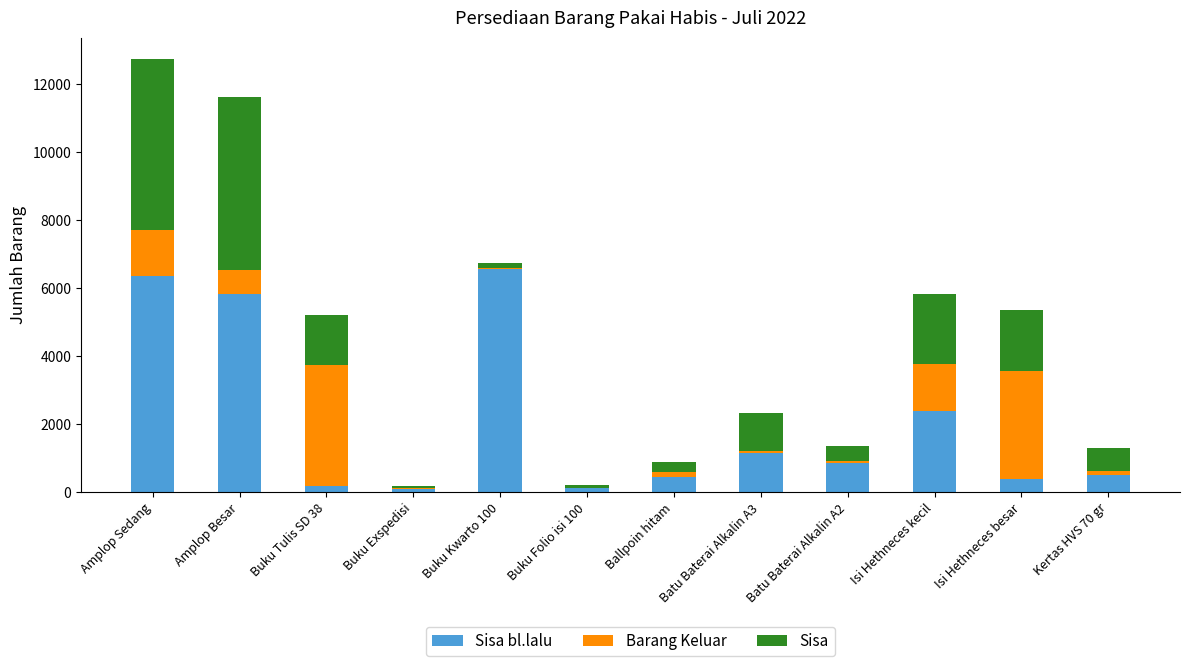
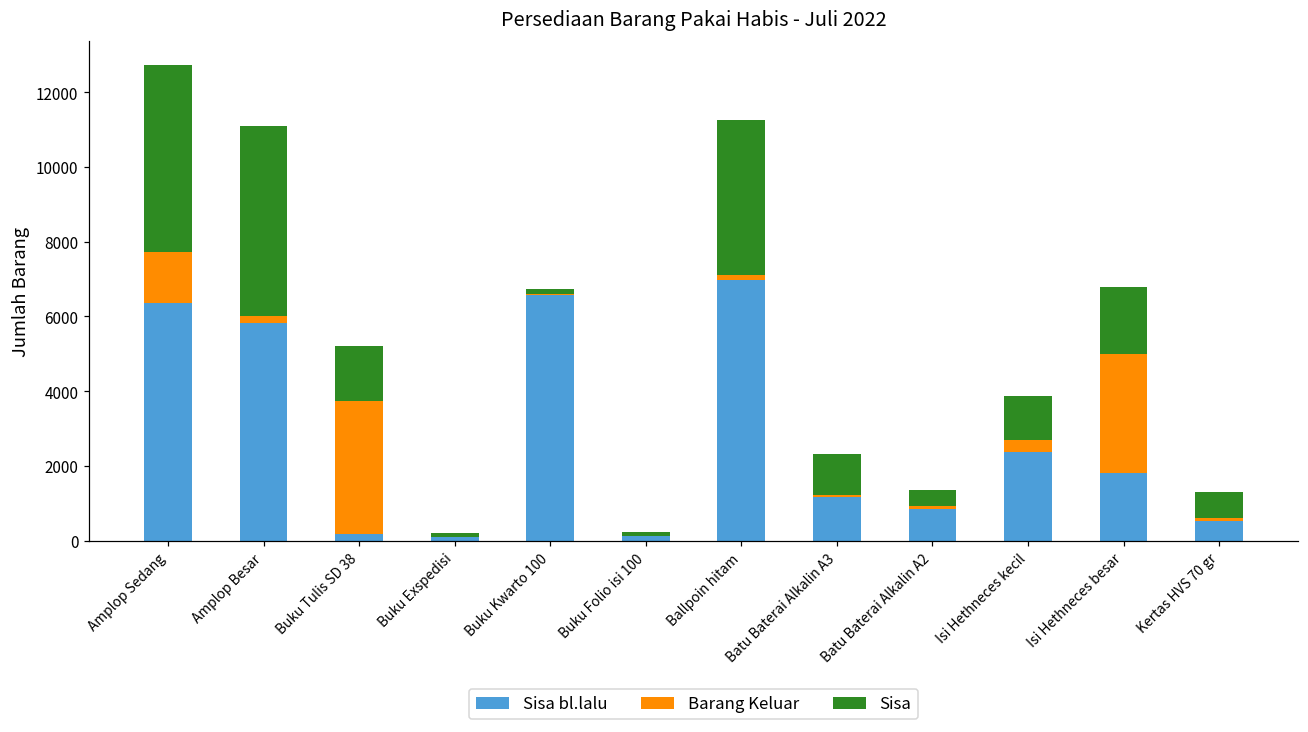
  {
    "Sisa bl.lalu": {
      "Amplop Sedang": 6400,
      "Amplop Besar": 5800,
      "Buku Tulis SD 38": 200,
      "Buku Exspedisi": 100,
      "Buku Kwarto 100": 6600,
      "Buku Folio isi 100": 100,
-     "Ballpoin hitam": 400,
+     "Ballpoin hitam": 7000,
      "Batu Baterai Alkalin A3": 1200,
      "Batu Baterai Alkalin A2": 800,
      "Isi Hethneces kecil": 2400,
-     "Isi Hethneces besar": 400,
+     "Isi Hethneces besar": 1800,
      "Kertas HVS 70 gr": 500
    },
    "Barang Keluar": {
      "Amplop Sedang": 1300,
-     "Amplop Besar": 700,
+     "Amplop Besar": 200,
      "Buku Tulis SD 38": 3600,
      "Ballpoin hitam": 100,
      "Batu Baterai Alkalin A2": 100,
-     "Isi Hethneces kecil": 1400,
+     "Isi Hethneces kecil": 300,
      "Isi Hethneces besar": 3200,
      "Kertas HVS 70 gr": 100
    },
    "Sisa": {
      "Amplop Sedang": 5000,
      "Amplop Besar": 5100,
      "Buku Tulis SD 38": 1500,
      "Buku Exspedisi": 100,
      "Buku Kwarto 100": 200,
      "Buku Folio isi 100": 100,
-     "Ballpoin hitam": 300,
+     "Ballpoin hitam": 4200,
      "Batu Baterai Alkalin A3": 1100,
      "Batu Baterai Alkalin A2": 400,
-     "Isi Hethneces kecil": 2100,
+     "Isi Hethneces kecil": 1200,
      "Isi Hethneces besar": 1800,
      "Kertas HVS 70 gr": 700
    }
  }
